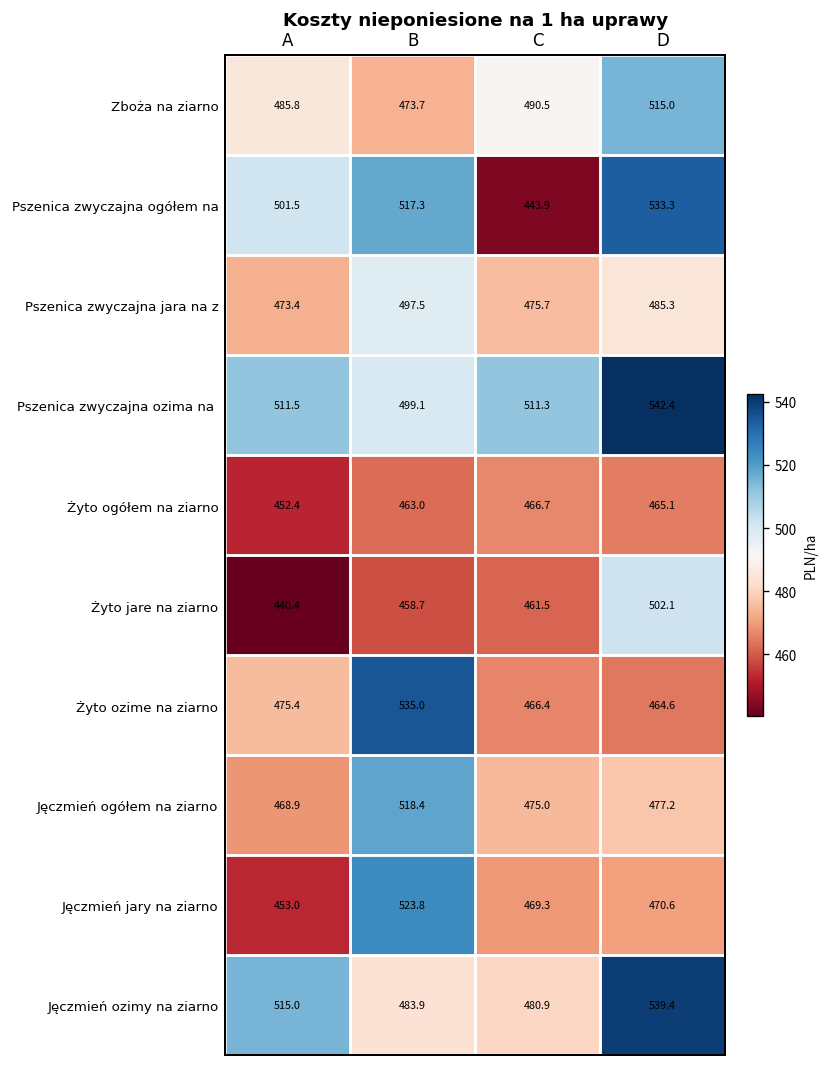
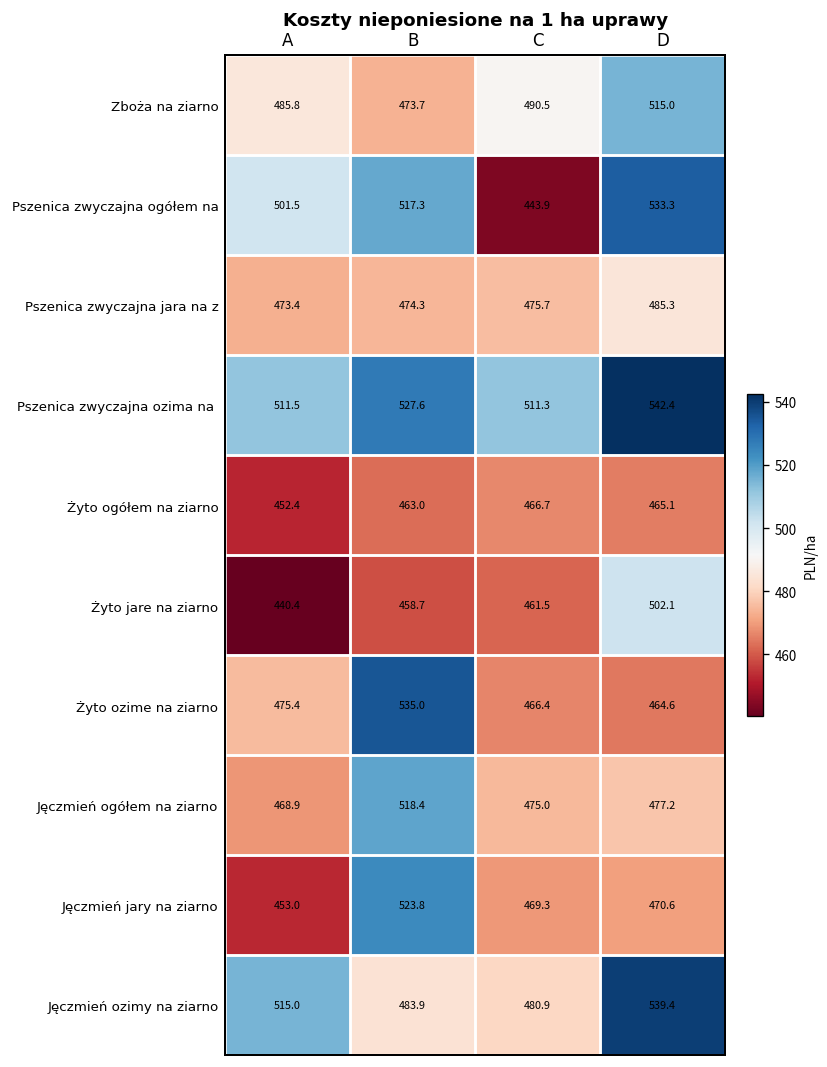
  {
    "Zboża na ziarno": {
      "A": 485.8,
      "B": 473.7,
      "C": 490.5,
      "D": 515.0
    },
    "Pszenica zwyczajna ogółem na": {
      "A": 501.5,
      "B": 517.3,
      "C": 443.9,
      "D": 533.3
    },
    "Pszenica zwyczajna jara na z": {
      "A": 473.4,
-     "B": 497.5,
+     "B": 474.3,
      "C": 475.7,
      "D": 485.3
    },
    "Pszenica zwyczajna ozima na": {
      "A": 511.5,
-     "B": 499.1,
+     "B": 527.6,
      "C": 511.3,
      "D": 542.4
    },
    "Żyto ogółem na ziarno": {
      "A": 452.4,
      "B": 463.0,
      "C": 466.7,
      "D": 465.1
    },
    "Żyto jare na ziarno": {
      "A": 440.4,
      "B": 458.7,
      "C": 461.5,
      "D": 502.1
    },
    "Żyto ozime na ziarno": {
      "A": 475.4,
      "B": 535.0,
      "C": 466.4,
      "D": 464.6
    },
    "Jęczmień ogółem na ziarno": {
      "A": 468.9,
      "B": 518.4,
      "C": 475.0,
      "D": 477.2
    },
    "Jęczmień jary na ziarno": {
      "A": 453.0,
      "B": 523.8,
      "C": 469.3,
      "D": 470.6
    },
    "Jęczmień ozimy na ziarno": {
      "A": 515.0,
      "B": 483.9,
      "C": 480.9,
      "D": 539.4
    }
  }
